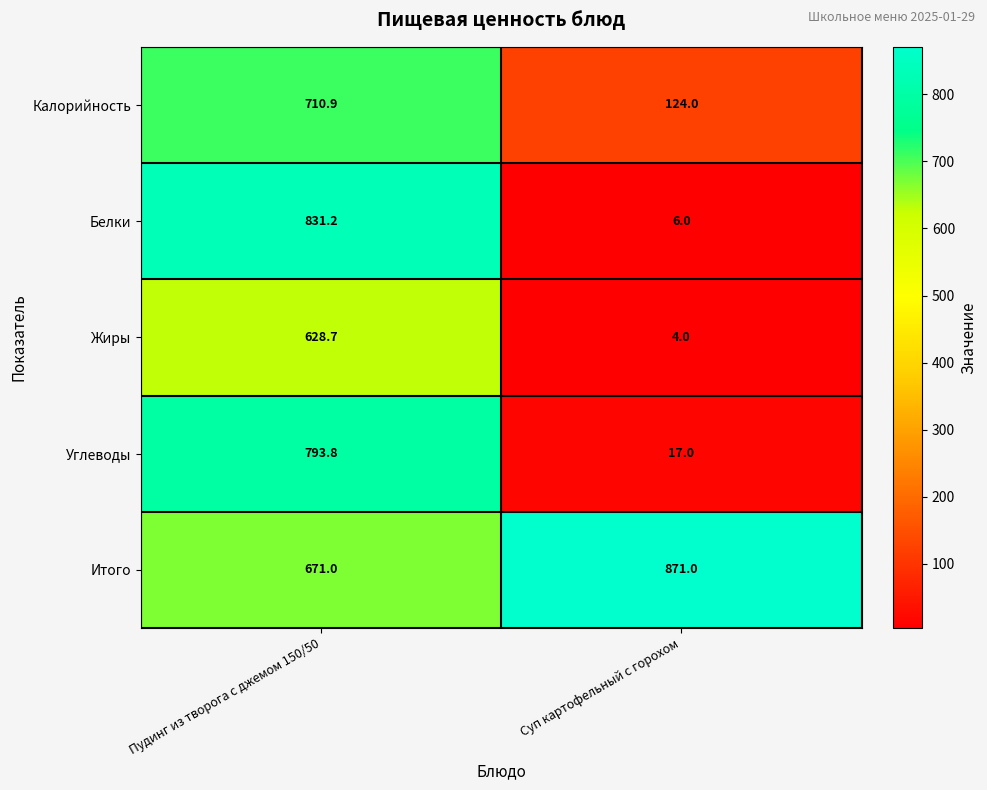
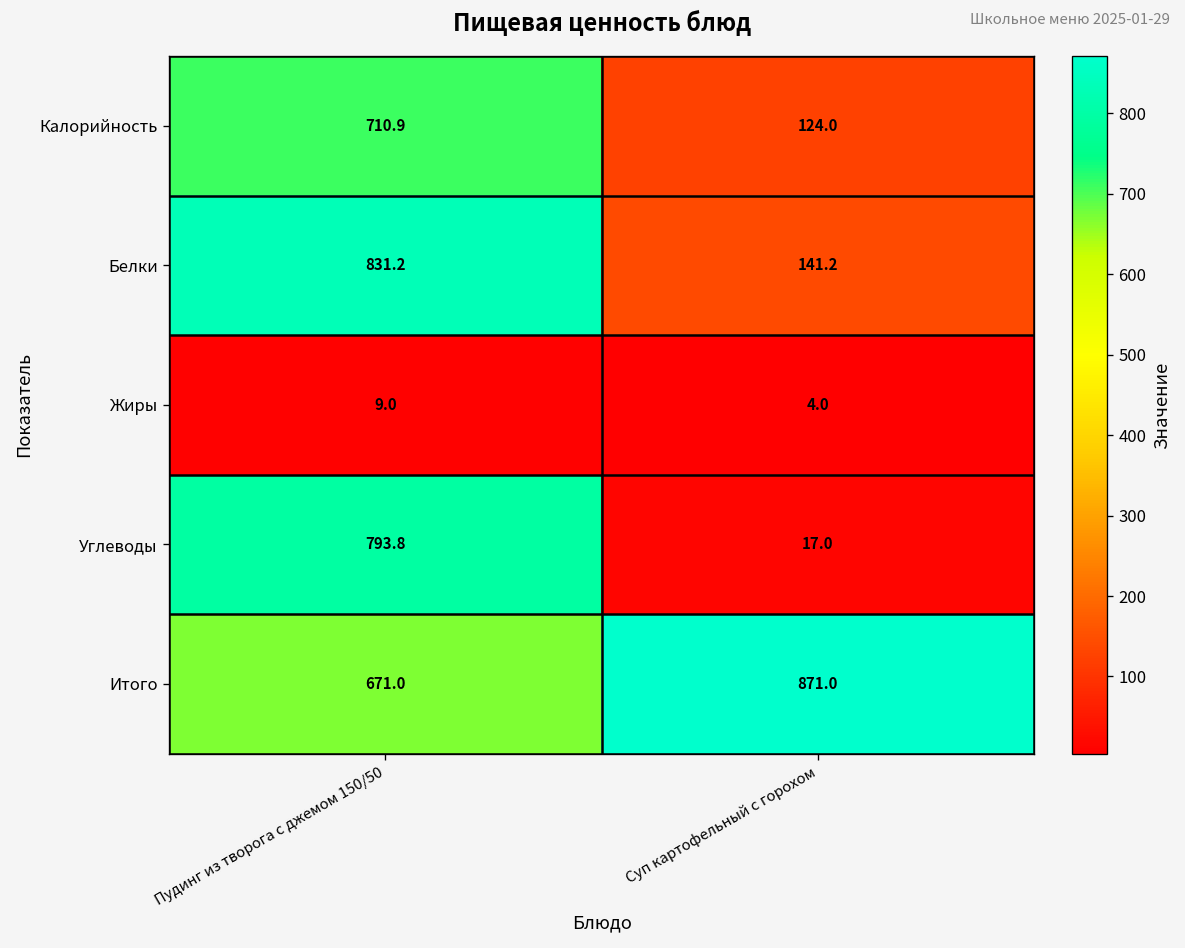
  {
    "Калорийность": {
      "Пудинг из творога с джемом 150/50": 710.9,
      "Суп картофельный с горохом": 124.0
    },
    "Белки": {
      "Пудинг из творога с джемом 150/50": 831.2,
-     "Суп картофельный с горохом": 6.0
+     "Суп картофельный с горохом": 141.2
    },
    "Жиры": {
-     "Пудинг из творога с джемом 150/50": 628.7,
+     "Пудинг из творога с джемом 150/50": 9.0,
      "Суп картофельный с горохом": 4.0
    },
    "Углеводы": {
      "Пудинг из творога с джемом 150/50": 793.8,
      "Суп картофельный с горохом": 17.0
    },
    "Итого": {
      "Пудинг из творога с джемом 150/50": 671.0,
      "Суп картофельный с горохом": 871.0
    }
  }
